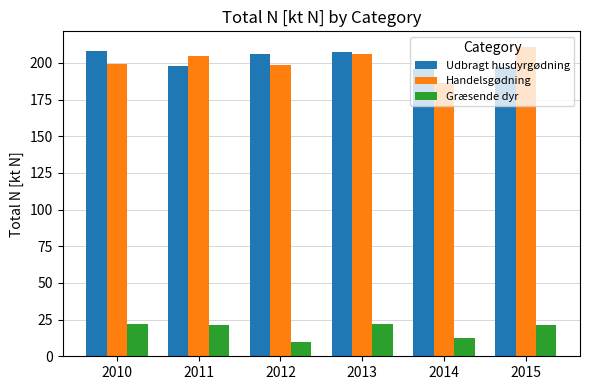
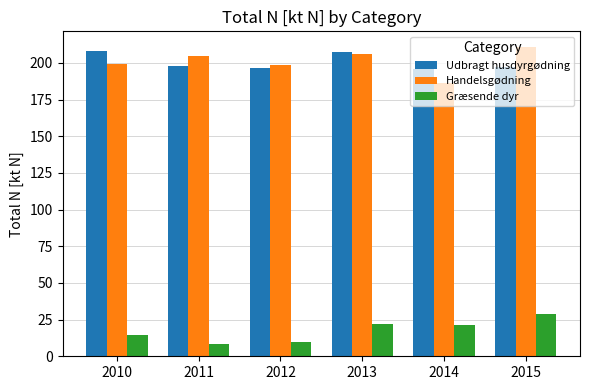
  {
    "Udbragt husdyrgødning": {
      "2010": 208,
      "2011": 198,
-     "2012": 206,
+     "2012": 196,
      "2013": 207
    },
    "Handelsgødning": {
      "2010": 199,
      "2011": 205,
      "2012": 198,
      "2013": 206
    },
    "Græsende dyr": {
-     "2010": 22,
-     "2011": 21,
+     "2010": 14,
+     "2011": 9,
      "2012": 10,
      "2013": 22,
-     "2014": 12,
-     "2015": 21
+     "2014": 22,
+     "2015": 29
    }
  }
